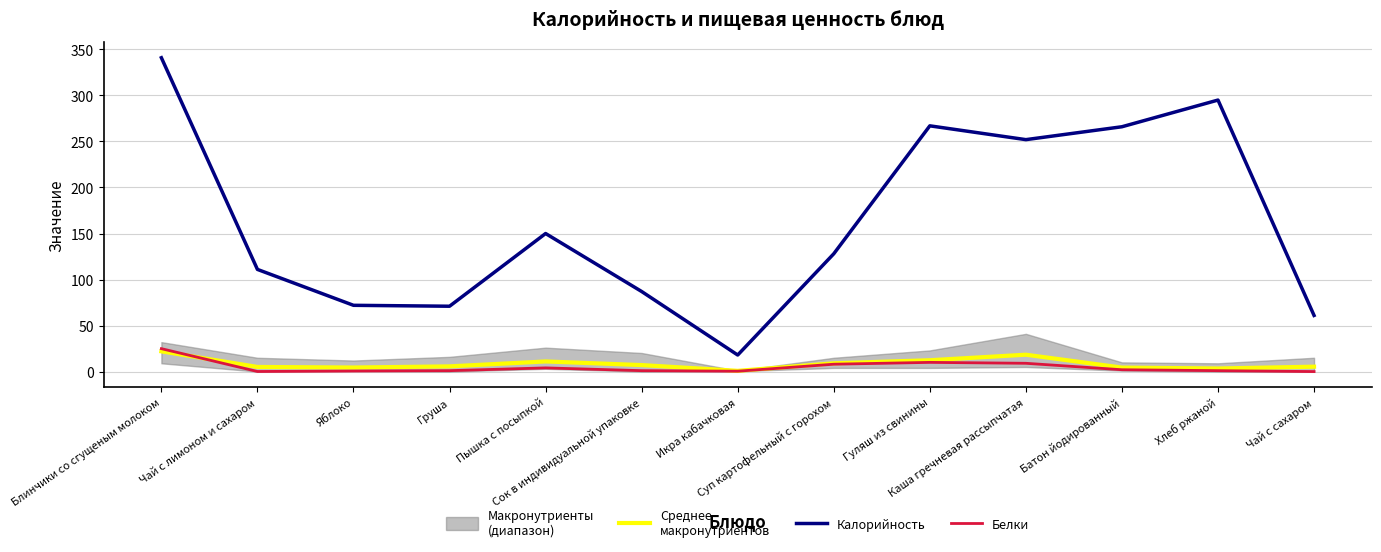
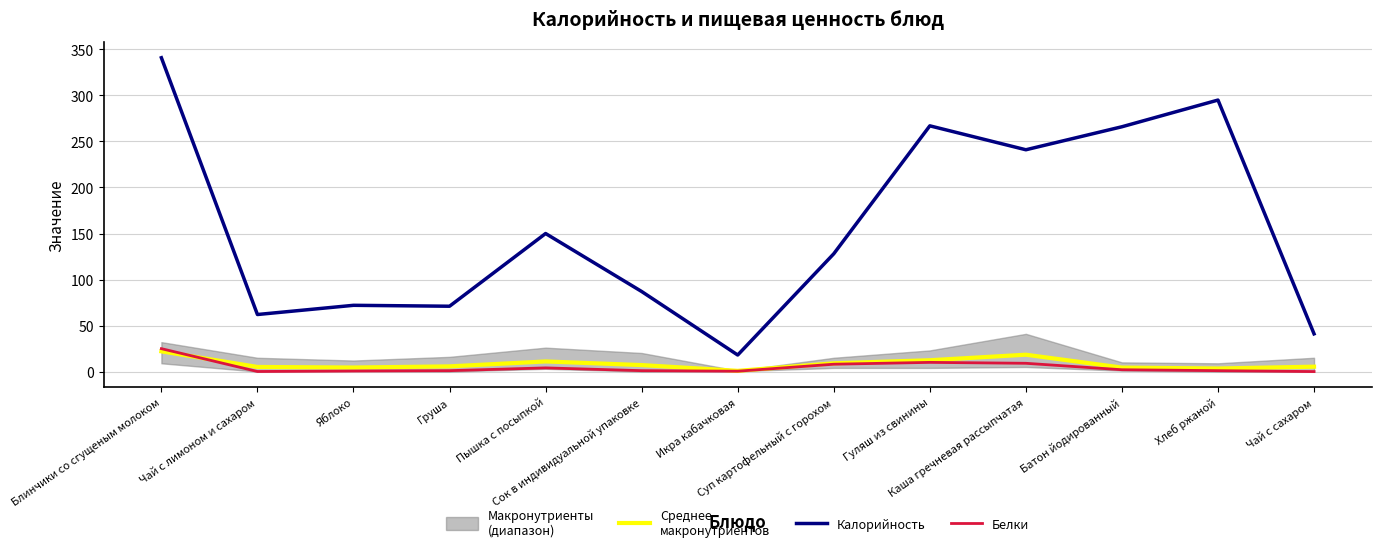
  {
    "Среднее макронутриентов": {
      "Блинчики со сгущеным молоком": 20,
      "Чай с лимоном и сахаром": 10,
      "Яблоко": 0,
      "Груша": 10,
      "Пышка с посыпкой": 10,
      "Сок в индивидуальной упаковке": 10,
      "Каша гречневая рассыпчатая": 20,
      "Чай с сахаром": 10
    },
    "Калорийность": {
      "Блинчики со сгущеным молоком": 340,
-     "Чай с лимоном и сахаром": 110,
+     "Чай с лимоном и сахаром": 60,
      "Яблоко": 70,
      "Груша": 70,
      "Пышка с посыпкой": 150,
      "Сок в индивидуальной упаковке": 90,
      "Икра кабачковая": 20,
      "Суп картофельный с горохом": 130,
      "Гуляш из свинины": 270,
-     "Каша гречневая рассыпчатая": 250,
+     "Каша гречневая рассыпчатая": 240,
      "Батон йодированный": 270,
      "Хлеб ржаной": 300,
-     "Чай с сахаром": 60
+     "Чай с сахаром": 40
    },
    "Белки": {
      "Блинчики со сгущеным молоком": 20,
      "Чай с лимоном и сахаром": 0,
      "Яблоко": 0,
      "Груша": 0,
      "Пышка с посыпкой": 0,
      "Сок в индивидуальной упаковке": 0,
      "Каша гречневая рассыпчатая": 10,
      "Чай с сахаром": 0
    }
  }
